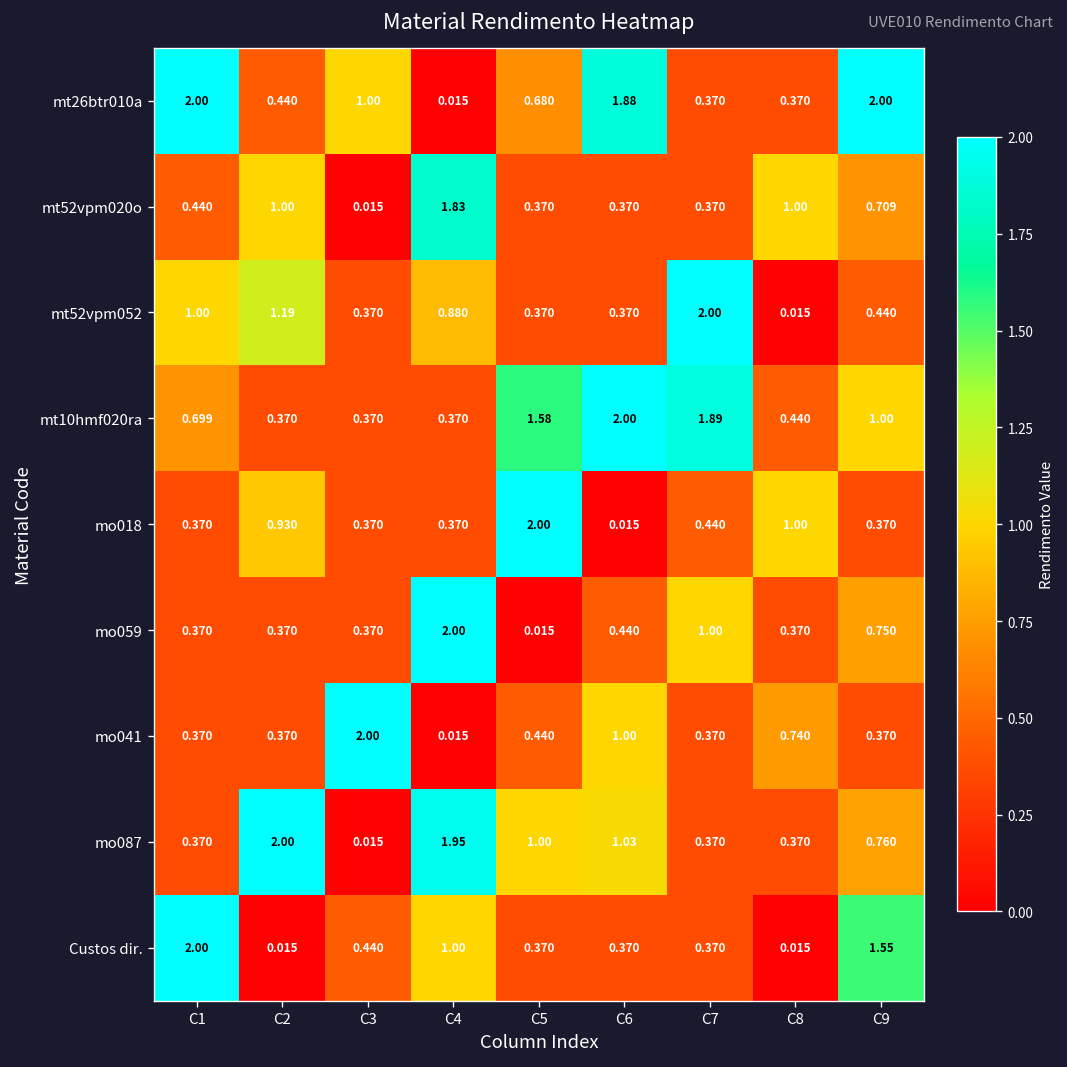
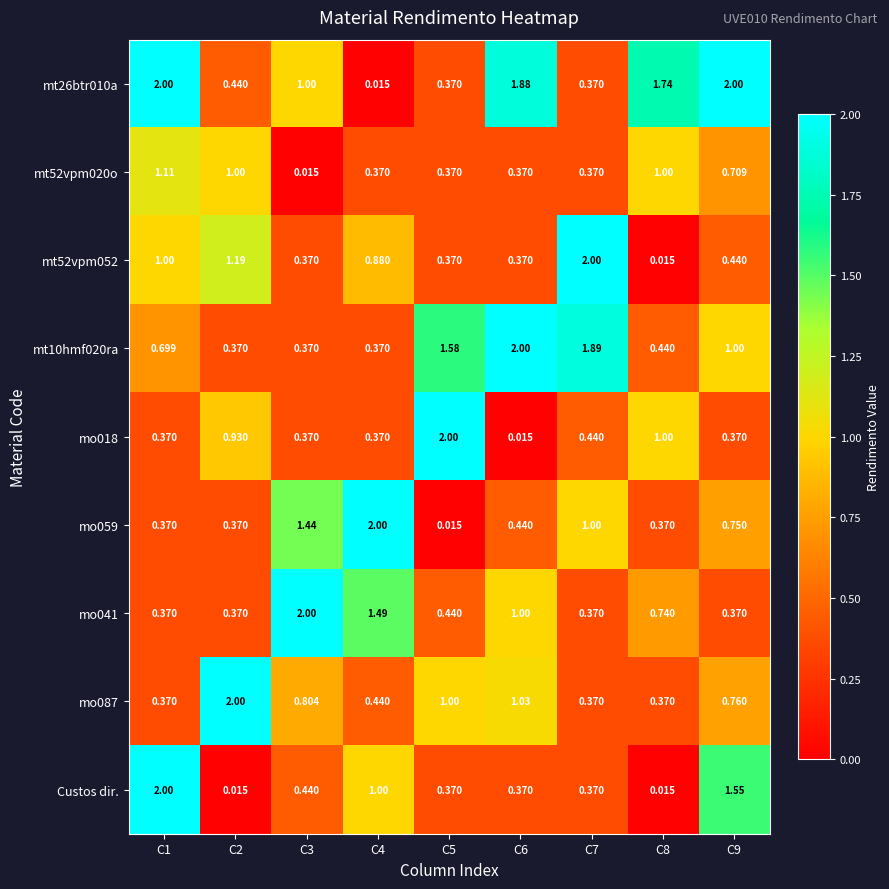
  {
    "mt26btr010a": {
      "C1": 2.00,
      "C2": 0.440,
      "C3": 1.00,
      "C4": 0.015,
-     "C5": 0.680,
+     "C5": 0.370,
      "C6": 1.88,
      "C7": 0.370,
-     "C8": 0.370,
+     "C8": 1.74,
      "C9": 2.00
    },
    "mt52vpm020o": {
-     "C1": 0.440,
+     "C1": 1.11,
      "C2": 1.00,
      "C3": 0.015,
-     "C4": 1.83,
+     "C4": 0.370,
      "C5": 0.370,
      "C6": 0.370,
      "C7": 0.370,
      "C8": 1.00,
      "C9": 0.709
    },
    "mt52vpm052": {
      "C1": 1.00,
      "C2": 1.19,
      "C3": 0.370,
      "C4": 0.880,
      "C5": 0.370,
      "C6": 0.370,
      "C7": 2.00,
      "C8": 0.015,
      "C9": 0.440
    },
    "mt10hmf020ra": {
      "C1": 0.699,
      "C2": 0.370,
      "C3": 0.370,
      "C4": 0.370,
      "C5": 1.58,
      "C6": 2.00,
      "C7": 1.89,
      "C8": 0.440,
      "C9": 1.00
    },
    "mo018": {
      "C1": 0.370,
      "C2": 0.930,
      "C3": 0.370,
      "C4": 0.370,
      "C5": 2.00,
      "C6": 0.015,
      "C7": 0.440,
      "C8": 1.00,
      "C9": 0.370
    },
    "mo059": {
      "C1": 0.370,
      "C2": 0.370,
-     "C3": 0.370,
+     "C3": 1.44,
      "C4": 2.00,
      "C5": 0.015,
      "C6": 0.440,
      "C7": 1.00,
      "C8": 0.370,
      "C9": 0.750
    },
    "mo041": {
      "C1": 0.370,
      "C2": 0.370,
      "C3": 2.00,
-     "C4": 0.015,
+     "C4": 1.49,
      "C5": 0.440,
      "C6": 1.00,
      "C7": 0.370,
      "C8": 0.740,
      "C9": 0.370
    },
    "mo087": {
      "C1": 0.370,
      "C2": 2.00,
-     "C3": 0.015,
-     "C4": 1.95,
+     "C3": 0.804,
+     "C4": 0.440,
      "C5": 1.00,
      "C6": 1.03,
      "C7": 0.370,
      "C8": 0.370,
      "C9": 0.760
    },
    "Custos dir.": {
      "C1": 2.00,
      "C2": 0.015,
      "C3": 0.440,
      "C4": 1.00,
      "C5": 0.370,
      "C6": 0.370,
      "C7": 0.370,
      "C8": 0.015,
      "C9": 1.55
    }
  }
